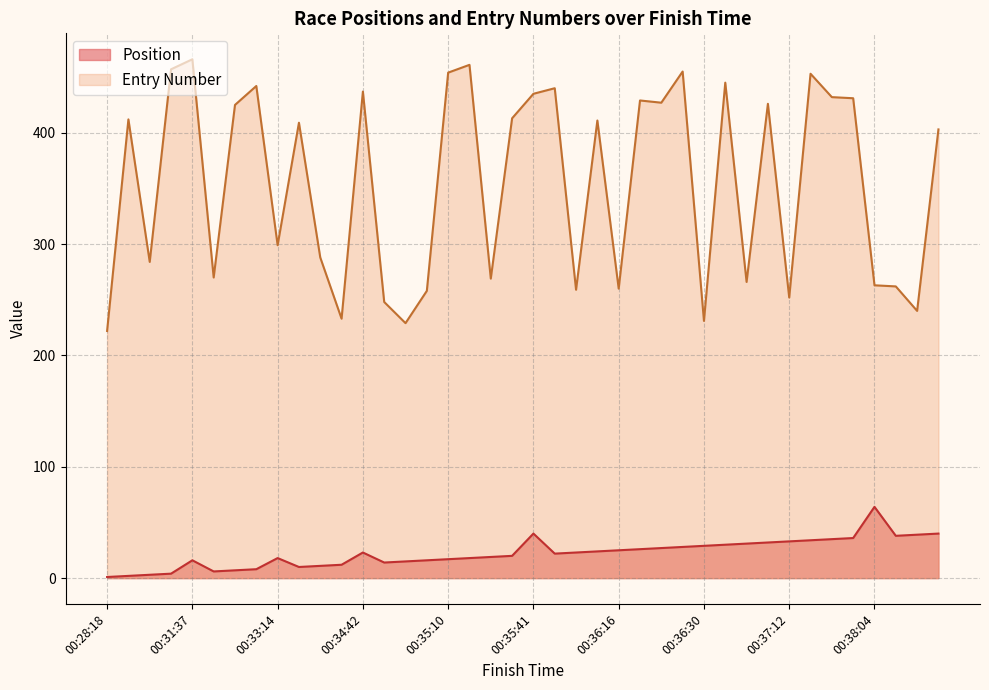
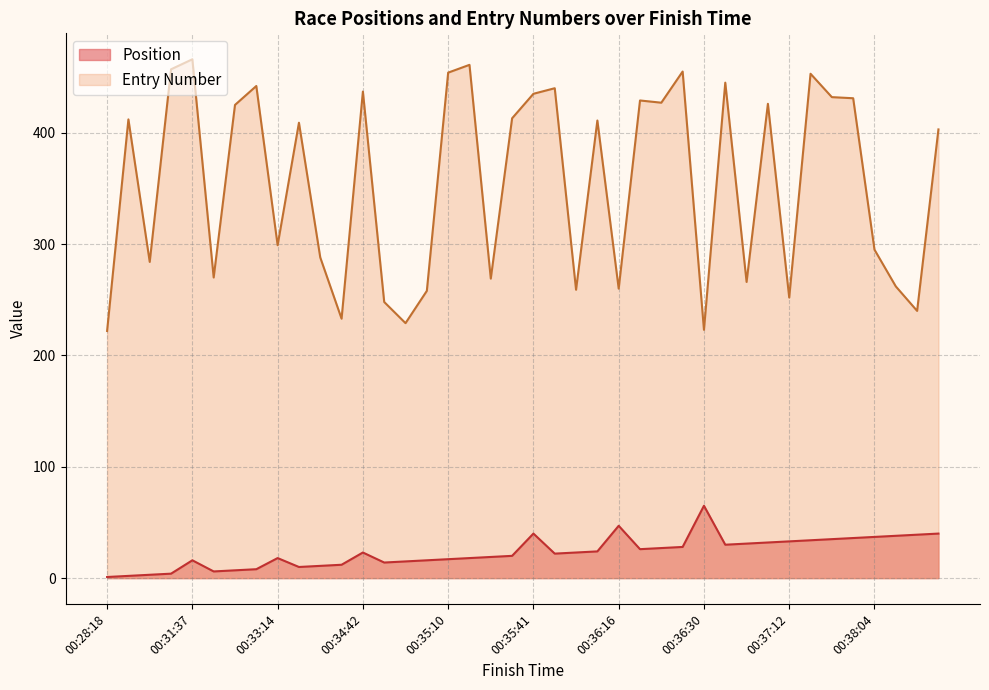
  {
    "Position": {
      "00:28:18": 1,
      "00:31:37": 16,
      "00:33:14": 18,
      "00:34:42": 23,
      "00:35:10": 17,
      "00:35:41": 40,
-     "00:36:16": 25,
-     "00:36:30": 29,
+     "00:36:16": 47,
+     "00:36:30": 65,
      "00:37:12": 33,
-     "00:38:04": 64
+     "00:38:04": 37
    },
    "Entry Number": {
      "00:28:18": 222,
      "00:33:14": 299,
      "00:34:42": 437,
      "00:35:10": 454,
      "00:35:41": 435,
      "00:36:16": 260,
-     "00:36:30": 231,
+     "00:36:30": 223,
      "00:37:12": 252,
-     "00:38:04": 263
+     "00:38:04": 295
    }
  }
